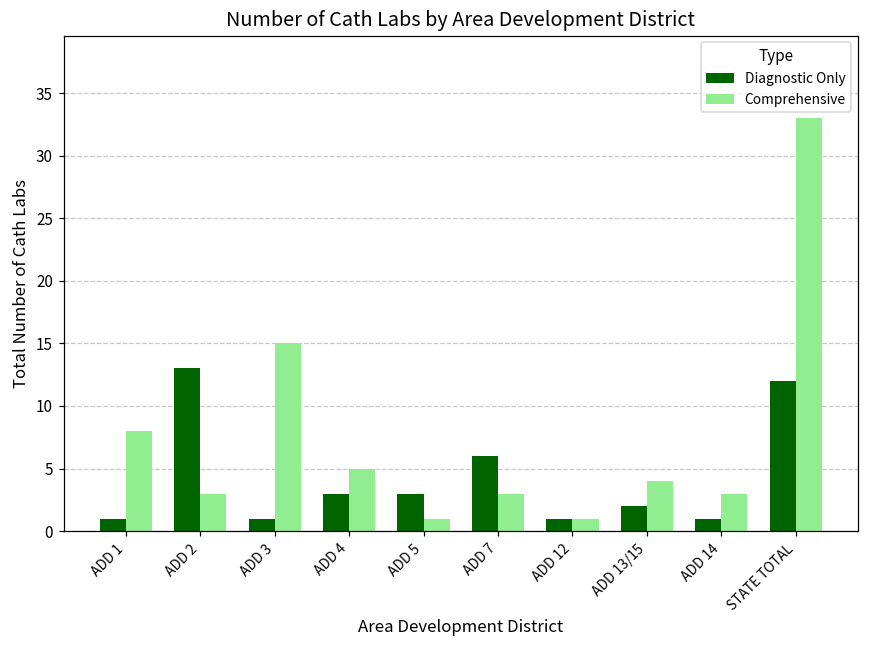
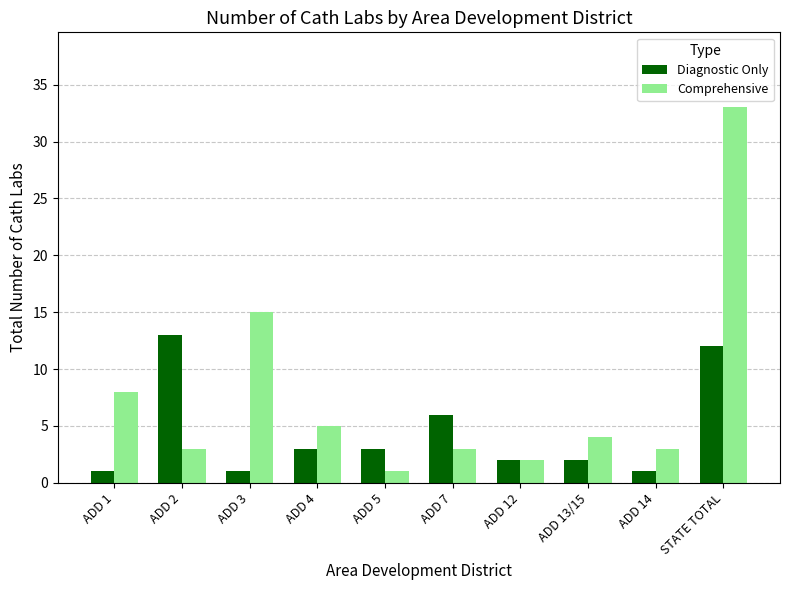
  {
    "Diagnostic Only": {
      "ADD 1": 1,
      "ADD 2": 13,
      "ADD 3": 1,
      "ADD 4": 3,
      "ADD 5": 3,
      "ADD 7": 6,
-     "ADD 12": 1,
+     "ADD 12": 2,
      "ADD 13/15": 2,
      "ADD 14": 1,
      "STATE TOTAL": 12
    },
    "Comprehensive": {
      "ADD 1": 8,
      "ADD 2": 3,
      "ADD 3": 15,
      "ADD 4": 5,
      "ADD 5": 1,
      "ADD 7": 3,
-     "ADD 12": 1,
+     "ADD 12": 2,
      "ADD 13/15": 4,
      "ADD 14": 3,
      "STATE TOTAL": 33
    }
  }
